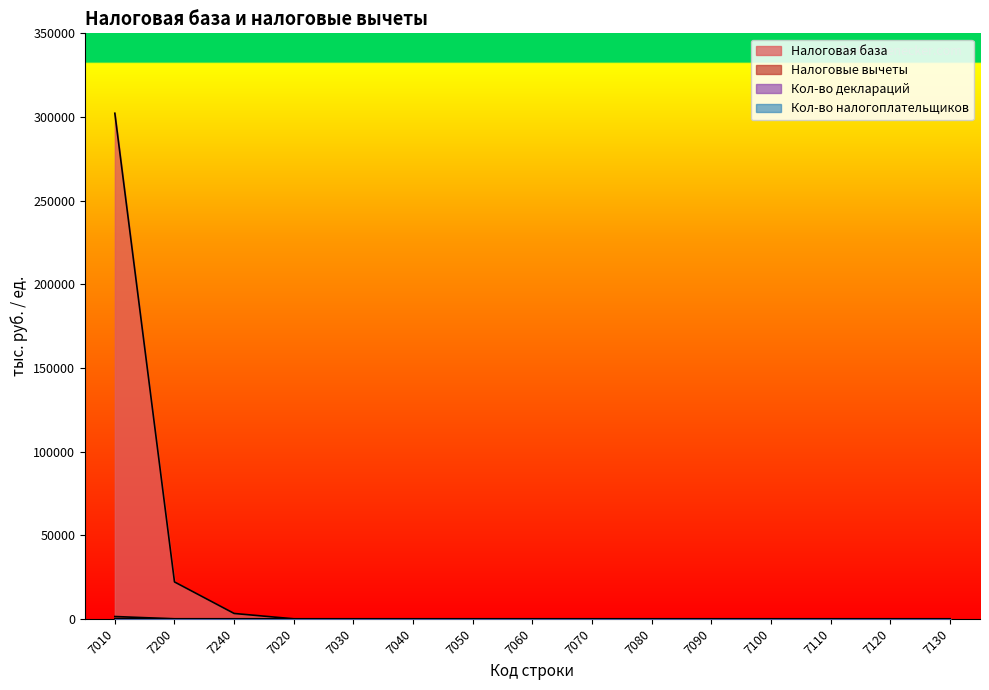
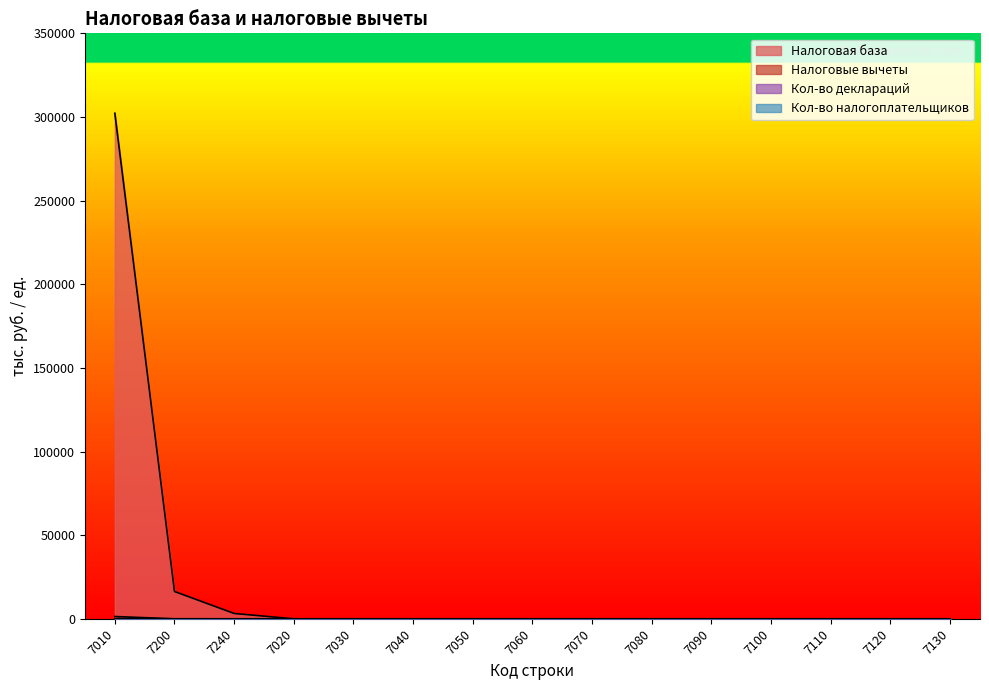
  {
    "Налоговая база": {
      "7010": 302000,
-     "7200": 22000,
+     "7200": 16000,
      "7240": 3000
    }
  }
